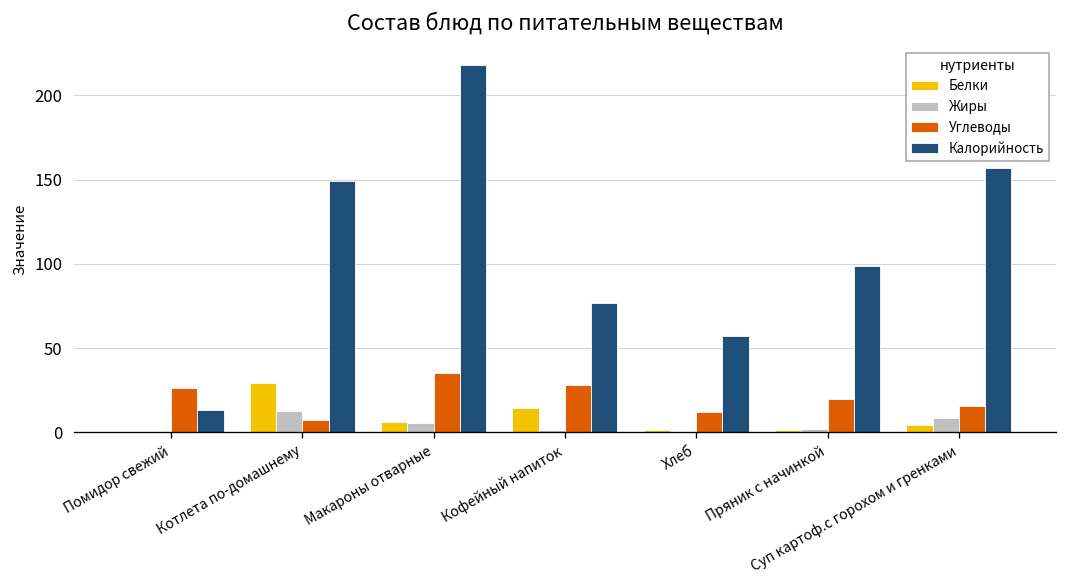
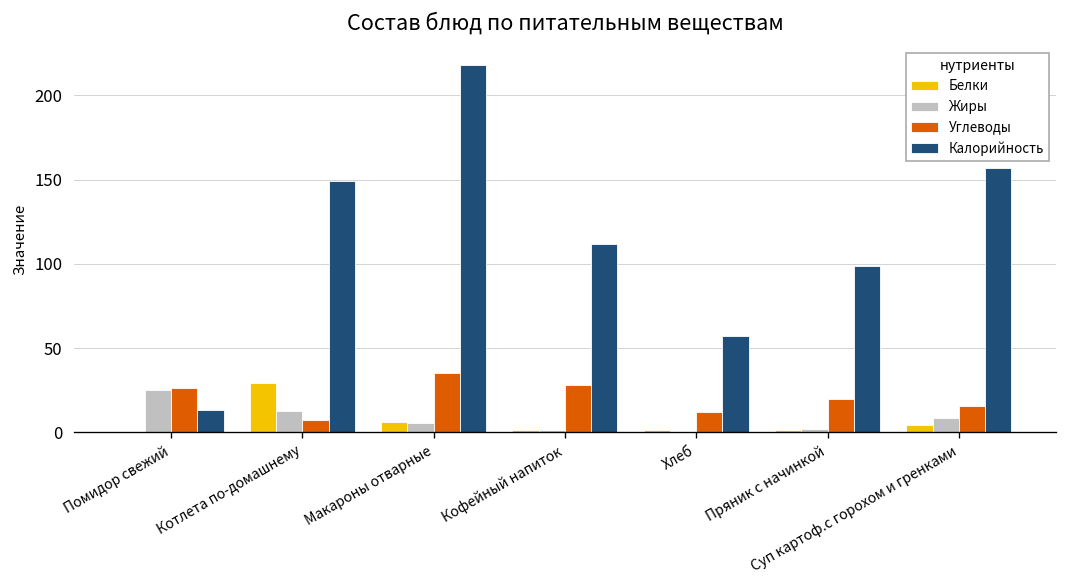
  {
    "Белки": {
      "Котлета по-домашнему": 29,
      "Макароны отварные": 6,
-     "Кофейный напиток": 14,
+     "Кофейный напиток": 1,
      "Суп картоф.с горохом и гренками": 5
    },
    "Жиры": {
-     "Помидор свежий": 0,
+     "Помидор свежий": 25,
      "Котлета по-домашнему": 13,
      "Макароны отварные": 6,
      "Пряник с начинкой": 2,
      "Суп картоф.с горохом и гренками": 9
    },
    "Углеводы": {
      "Помидор свежий": 26,
      "Котлета по-домашнему": 7,
      "Макароны отварные": 35,
      "Кофейный напиток": 28,
      "Хлеб": 12,
      "Пряник с начинкой": 20,
      "Суп картоф.с горохом и гренками": 15
    },
    "Калорийность": {
      "Помидор свежий": 13,
      "Котлета по-домашнему": 149,
      "Макароны отварные": 218,
-     "Кофейный напиток": 77,
+     "Кофейный напиток": 112,
      "Хлеб": 57,
      "Пряник с начинкой": 99,
      "Суп картоф.с горохом и гренками": 157
    }
  }
